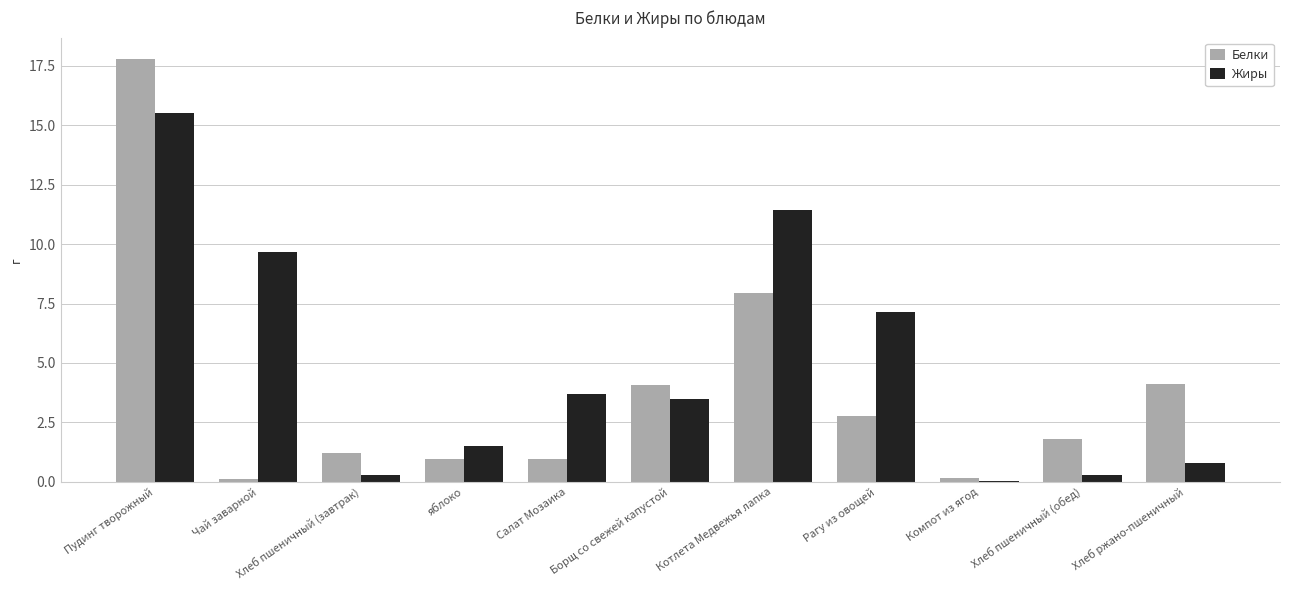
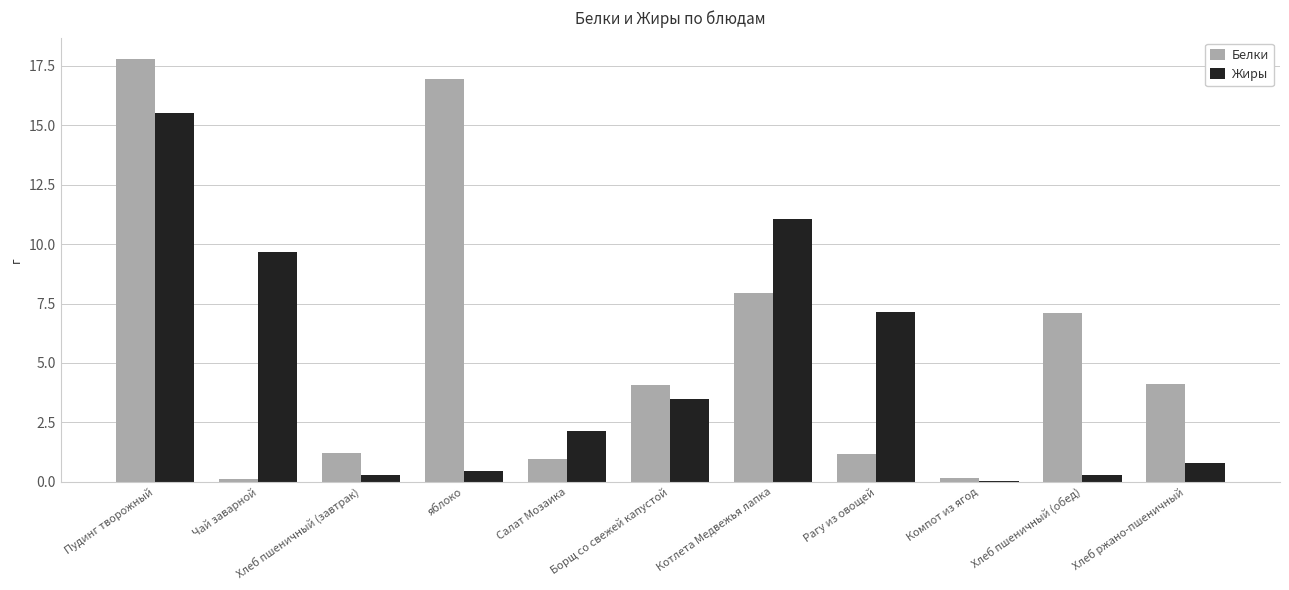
  {
    "Белки": {
      "Пудинг творожный": 17.8,
      "Чай заварной": 0.1,
      "Хлеб пшеничный (завтрак)": 1.2,
-     "яблоко": 1.0,
+     "яблоко": 17.0,
      "Салат Мозаика": 1.0,
      "Борщ со свежей капустой": 4.1,
      "Котлета Медвежья лапка": 7.9,
-     "Рагу из овощей": 2.8,
+     "Рагу из овощей": 1.2,
      "Компот из ягод": 0.1,
-     "Хлеб пшеничный (обед)": 1.8,
+     "Хлеб пшеничный (обед)": 7.1,
      "Хлеб ржано-пшеничный": 4.1
    },
    "Жиры": {
      "Пудинг творожный": 15.5,
      "Чай заварной": 9.7,
      "Хлеб пшеничный (завтрак)": 0.3,
-     "яблоко": 1.5,
-     "Салат Мозаика": 3.7,
+     "яблоко": 0.5,
+     "Салат Мозаика": 2.1,
      "Борщ со свежей капустой": 3.5,
-     "Котлета Медвежья лапка": 11.4,
+     "Котлета Медвежья лапка": 11.1,
      "Рагу из овощей": 7.1,
      "Хлеб пшеничный (обед)": 0.3,
      "Хлеб ржано-пшеничный": 0.8
    }
  }
